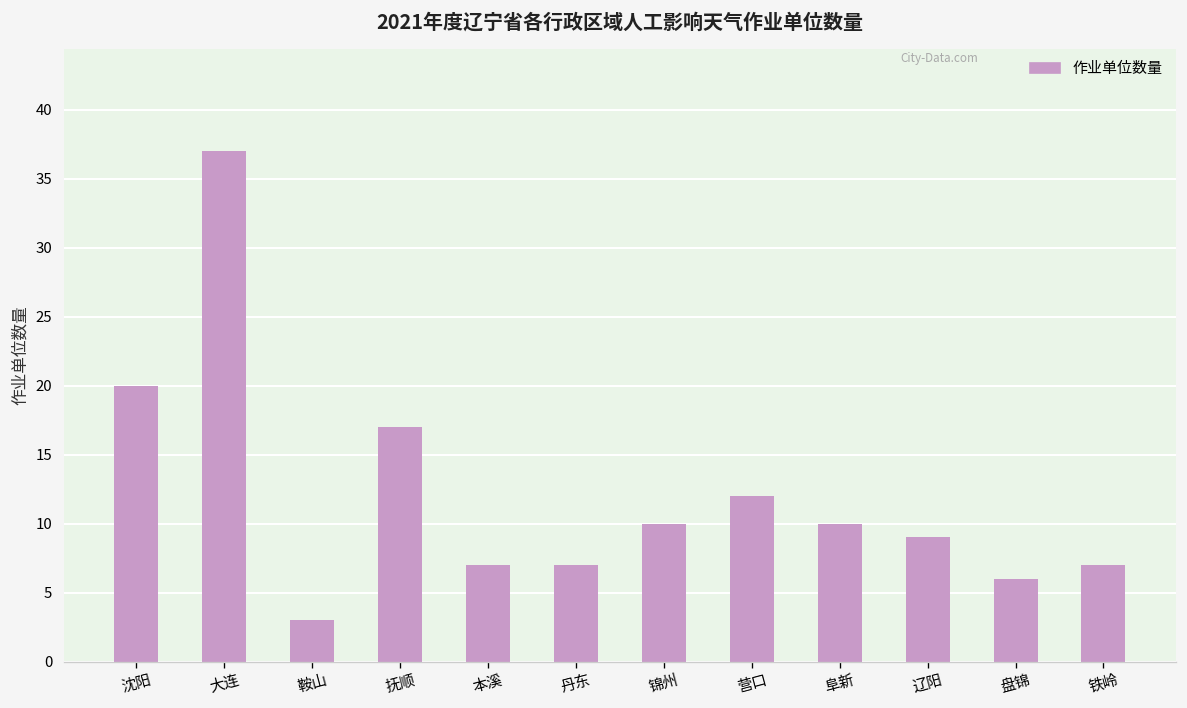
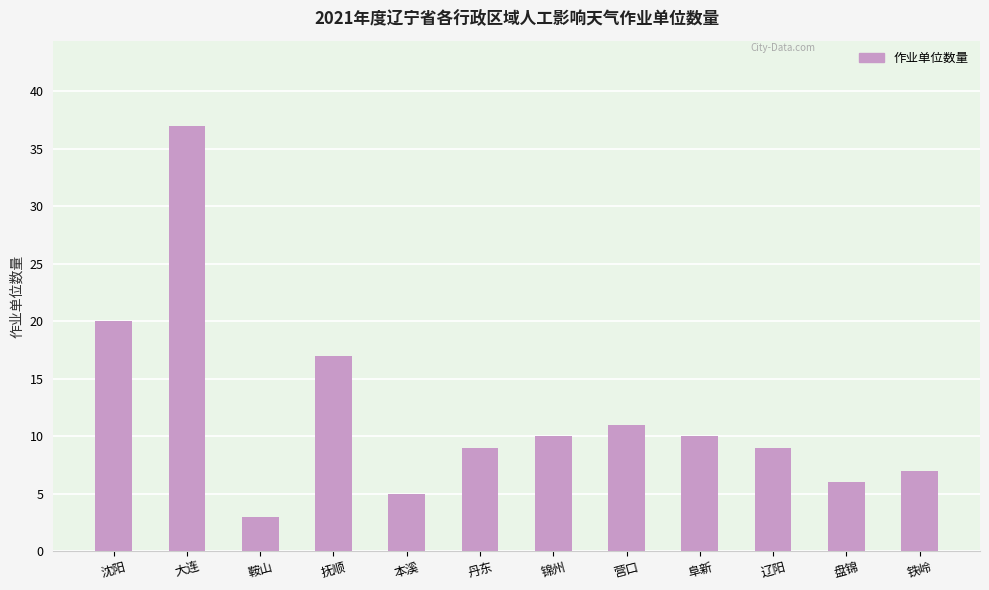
  {
    "沈阳": 20,
    "大连": 37,
    "鞍山": 3,
    "抚顺": 17,
-   "本溪": 7,
-   "丹东": 7,
+   "本溪": 5,
+   "丹东": 9,
    "锦州": 10,
-   "营口": 12,
+   "营口": 11,
    "阜新": 10,
    "辽阳": 9,
    "盘锦": 6,
    "铁岭": 7
  }
